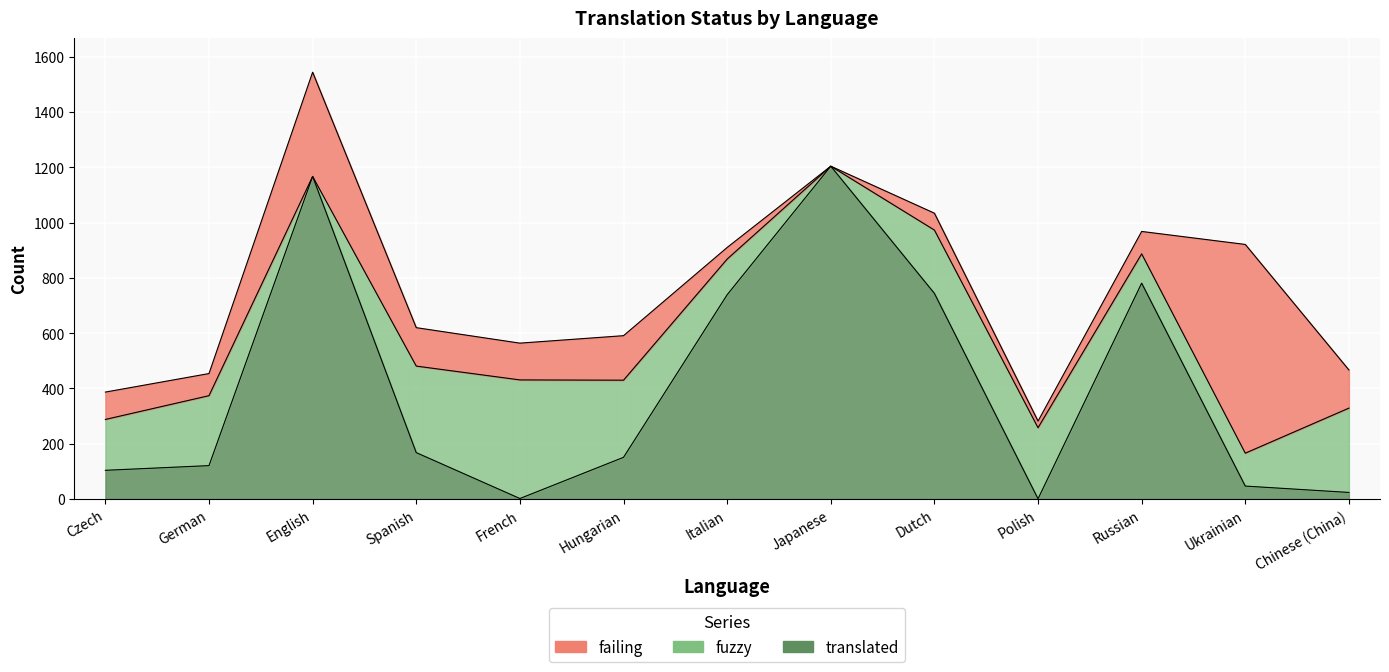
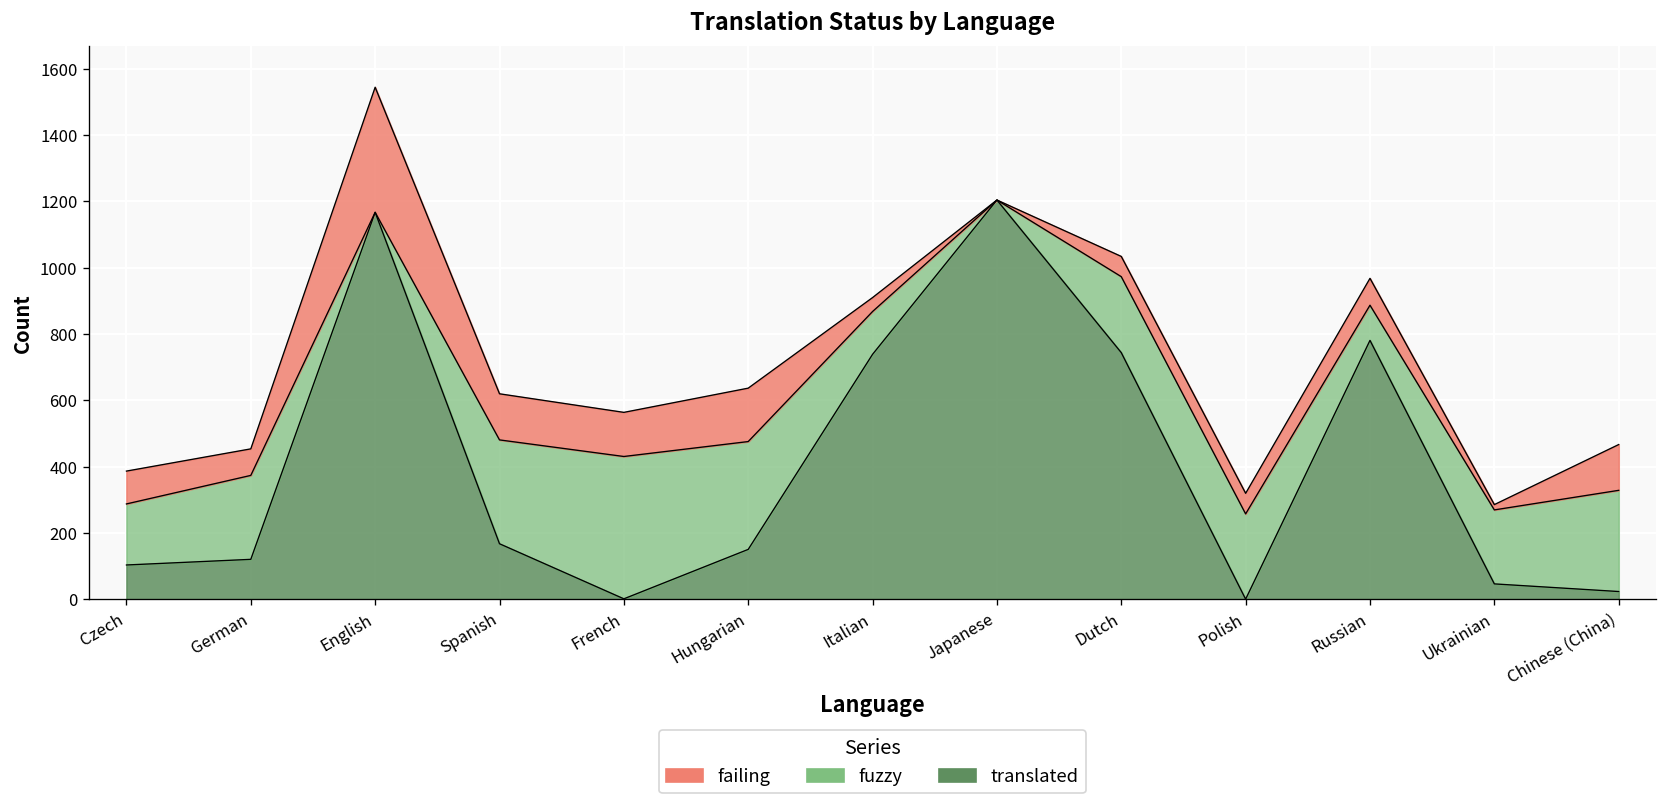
  {
    "translated": {
      "Czech": 100,
      "German": 120,
      "Spanish": 170,
      "French": 0,
      "Hungarian": 150,
      "Italian": 740,
      "Dutch": 740,
      "Polish": 0,
      "Russian": 780,
      "Ukrainian": 50,
      "Chinese (China)": 20
    },
    "fuzzy": {
      "Czech": 180,
      "German": 250,
      "Spanish": 310,
      "French": 430,
-     "Hungarian": 280,
+     "Hungarian": 330,
      "Italian": 130,
      "Dutch": 230,
      "Polish": 260,
      "Russian": 110,
-     "Ukrainian": 120,
+     "Ukrainian": 220,
      "Chinese (China)": 310
    },
    "failing": {
      "Czech": 100,
      "German": 80,
      "English": 380,
      "Spanish": 140,
      "French": 130,
      "Hungarian": 160,
      "Italian": 40,
      "Dutch": 60,
-     "Polish": 20,
+     "Polish": 60,
      "Russian": 80,
-     "Ukrainian": 760,
+     "Ukrainian": 20,
      "Chinese (China)": 140
    }
  }
